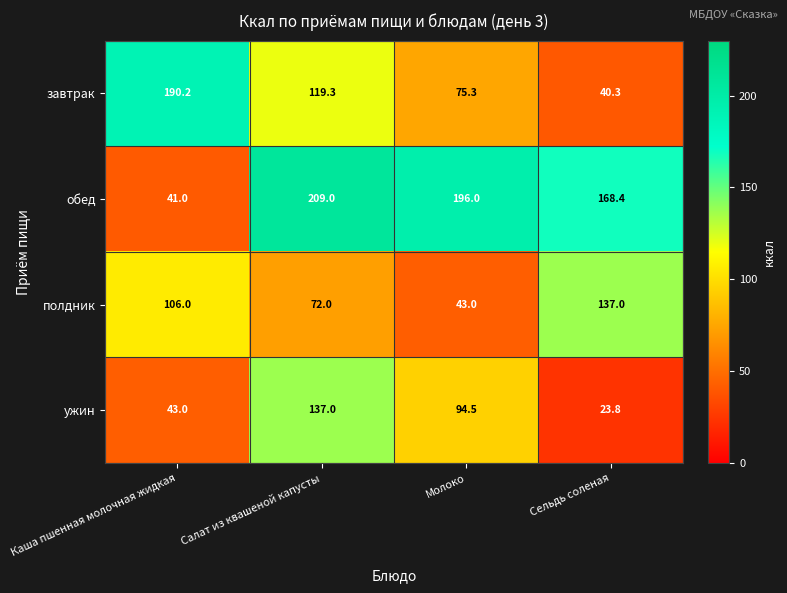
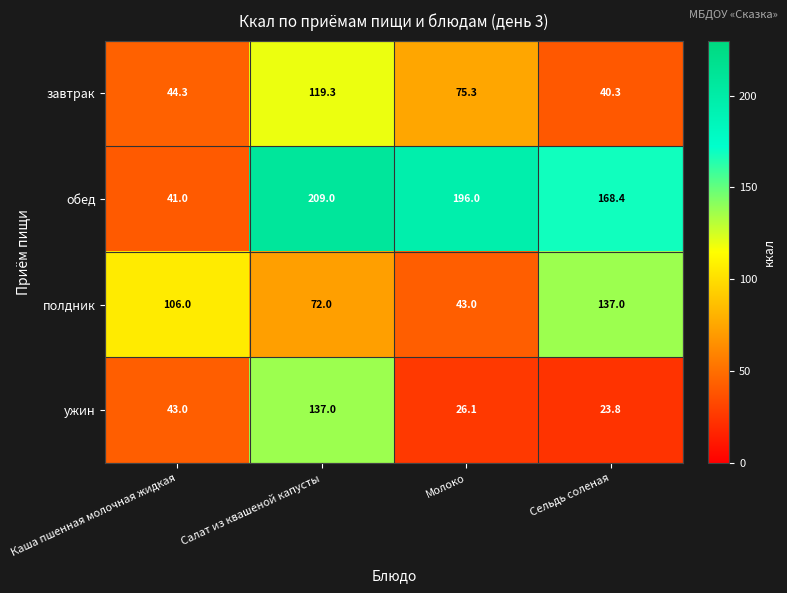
  {
    "завтрак": {
-     "Каша пшенная молочная жидкая": 190.2,
+     "Каша пшенная молочная жидкая": 44.3,
      "Салат из квашеной капусты": 119.3,
      "Молоко": 75.3,
      "Сельдь соленая": 40.3
    },
    "обед": {
      "Каша пшенная молочная жидкая": 41.0,
      "Салат из квашеной капусты": 209.0,
      "Молоко": 196.0,
      "Сельдь соленая": 168.4
    },
    "полдник": {
      "Каша пшенная молочная жидкая": 106.0,
      "Салат из квашеной капусты": 72.0,
      "Молоко": 43.0,
      "Сельдь соленая": 137.0
    },
    "ужин": {
      "Каша пшенная молочная жидкая": 43.0,
      "Салат из квашеной капусты": 137.0,
-     "Молоко": 94.5,
+     "Молоко": 26.1,
      "Сельдь соленая": 23.8
    }
  }
